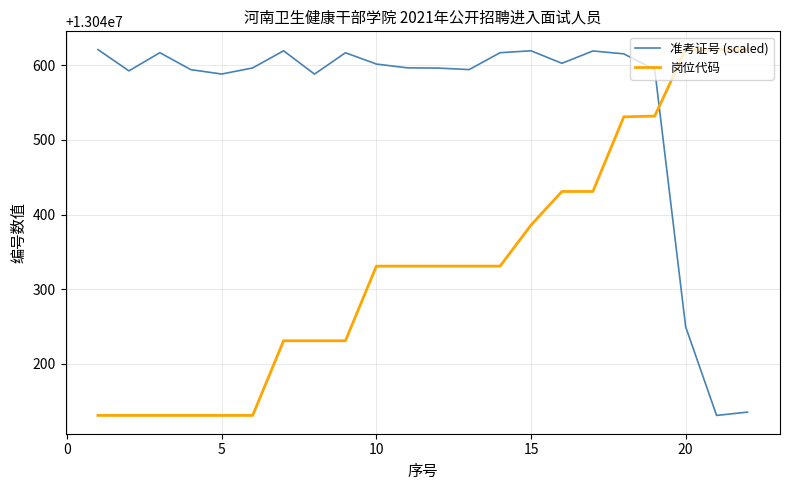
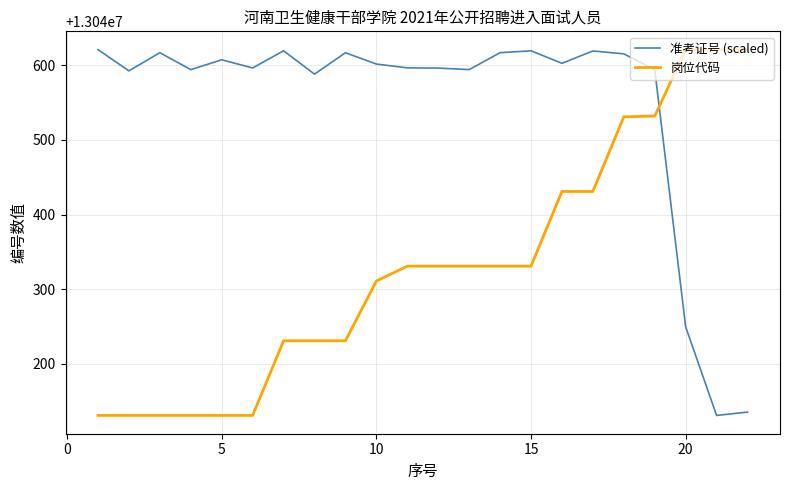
  {
    "准考证号 (scaled)": {
-     "5": 13040590,
+     "5": 13040610,
      "10": 13040600,
      "15": 13040620,
      "20": 13040250
    },
    "岗位代码": {
      "5": 13040130,
-     "10": 13040330,
-     "15": 13040390
+     "10": 13040310,
+     "15": 13040330
    }
  }
